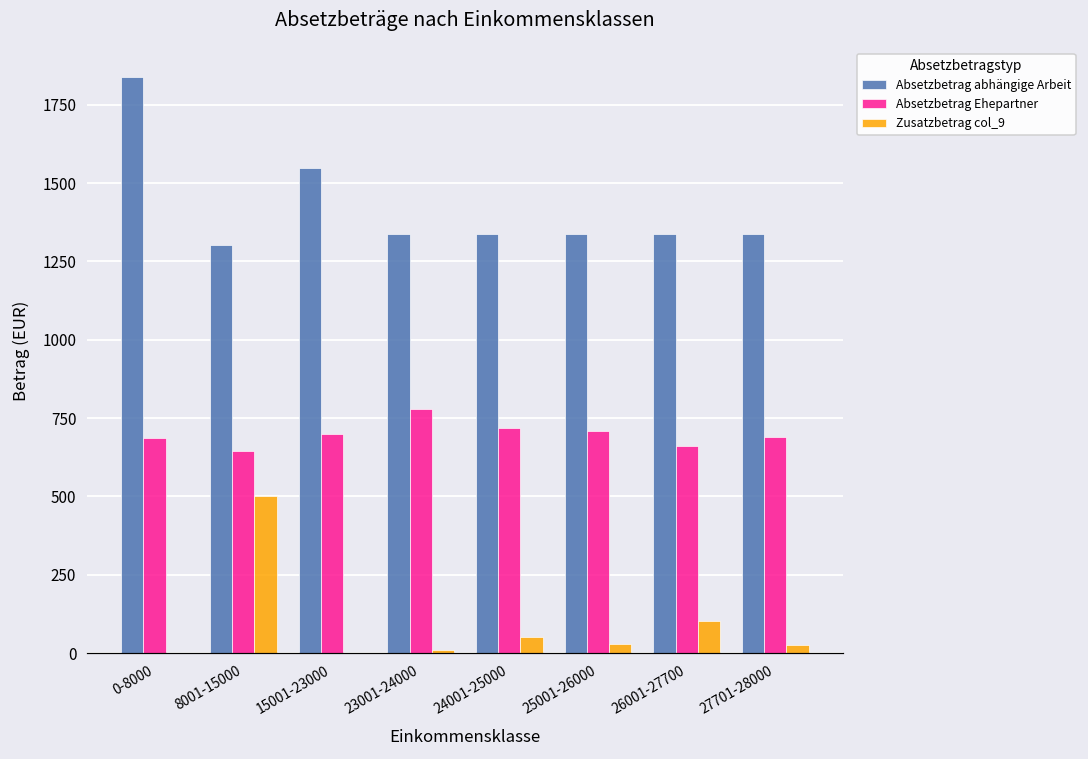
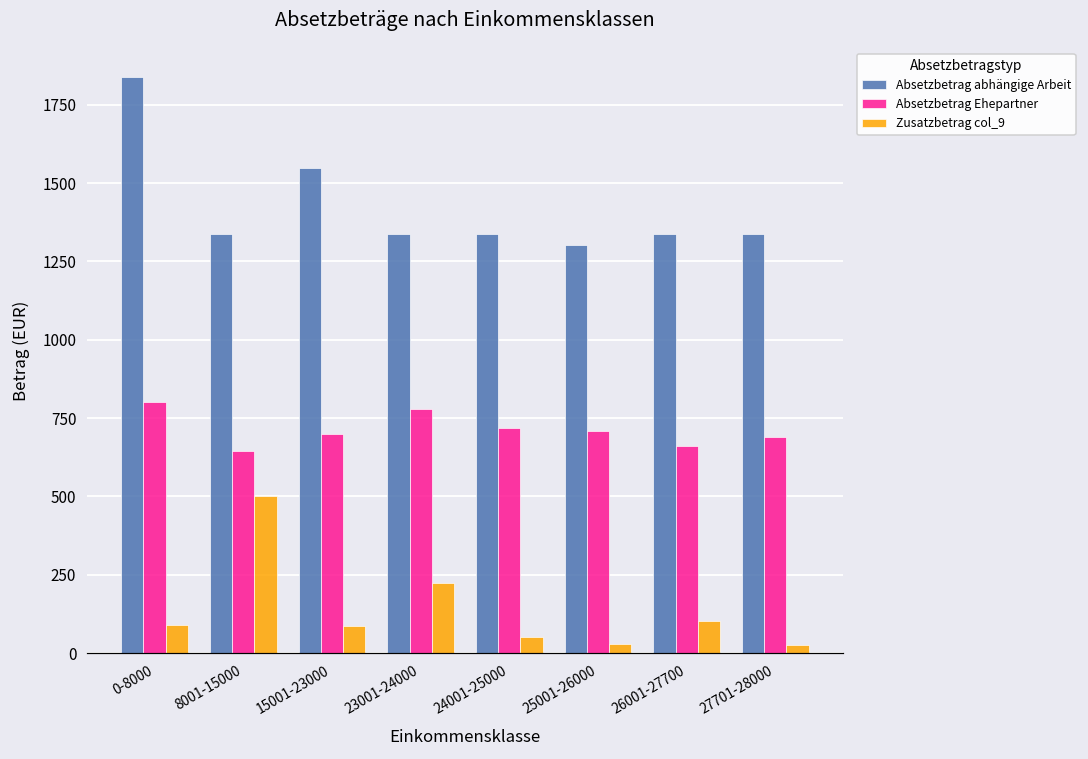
  {
    "Absetzbetrag abhängige Arbeit": {
      "0-8000": 1840,
-     "8001-15000": 1300,
+     "8001-15000": 1340,
      "15001-23000": 1550,
      "23001-24000": 1340,
      "24001-25000": 1340,
-     "25001-26000": 1340,
+     "25001-26000": 1300,
      "26001-27700": 1340,
      "27701-28000": 1340
    },
    "Absetzbetrag Ehepartner": {
-     "0-8000": 690,
+     "0-8000": 800,
      "8001-15000": 640,
      "15001-23000": 700,
      "23001-24000": 780,
      "24001-25000": 720,
      "25001-26000": 710,
      "26001-27700": 660,
      "27701-28000": 690
    },
    "Zusatzbetrag col_9": {
-     "0-8000": 0,
+     "0-8000": 90,
      "8001-15000": 500,
-     "15001-23000": 0,
-     "23001-24000": 10,
+     "15001-23000": 90,
+     "23001-24000": 230,
      "24001-25000": 50,
      "25001-26000": 30,
      "26001-27700": 100,
      "27701-28000": 30
    }
  }
